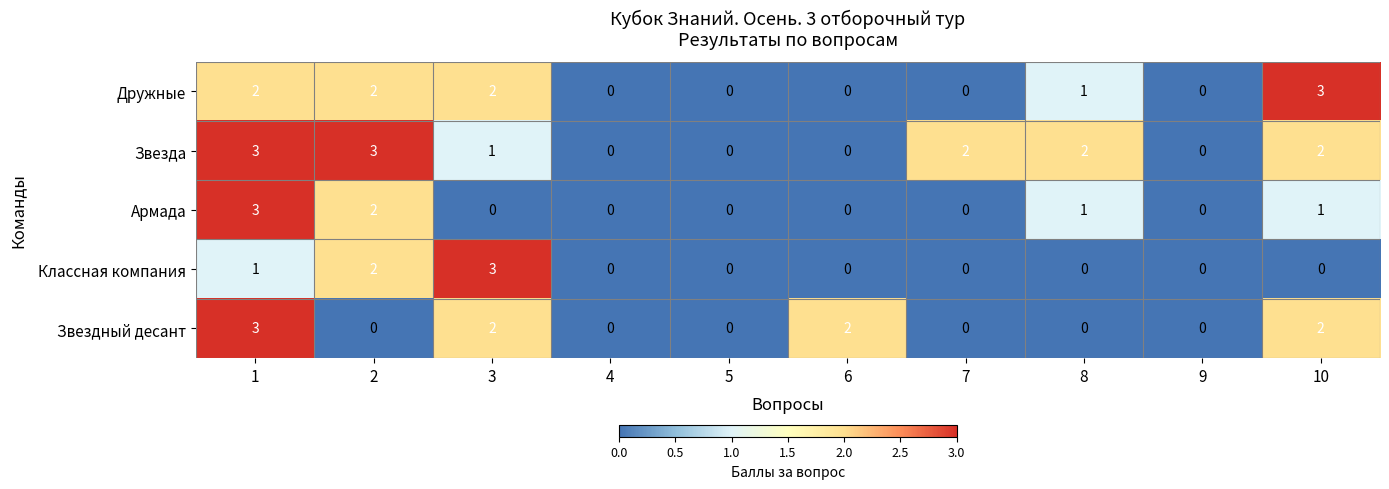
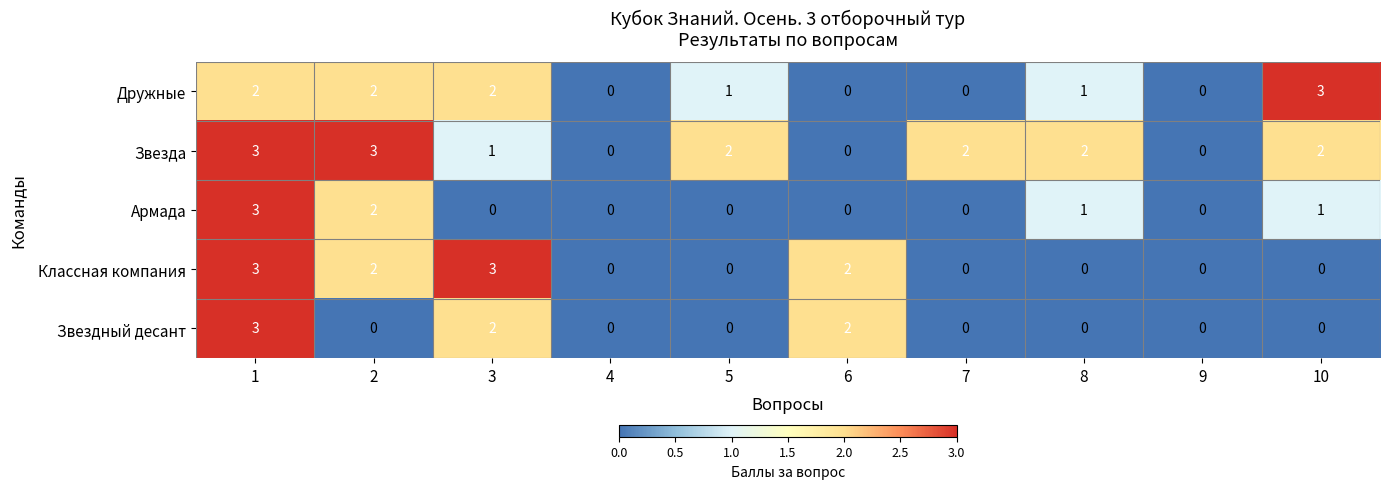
  {
    "Дружные": {
      "1": 2,
      "2": 2,
      "3": 2,
      "4": 0,
-     "5": 0,
+     "5": 1,
      "6": 0,
      "7": 0,
      "8": 1,
      "9": 0,
      "10": 3
    },
    "Звезда": {
      "1": 3,
      "2": 3,
      "3": 1,
      "4": 0,
-     "5": 0,
+     "5": 2,
      "6": 0,
      "7": 2,
      "8": 2,
      "9": 0,
      "10": 2
    },
    "Армада": {
      "1": 3,
      "2": 2,
      "3": 0,
      "4": 0,
      "5": 0,
      "6": 0,
      "7": 0,
      "8": 1,
      "9": 0,
      "10": 1
    },
    "Классная компания": {
-     "1": 1,
+     "1": 3,
      "2": 2,
      "3": 3,
      "4": 0,
      "5": 0,
-     "6": 0,
+     "6": 2,
      "7": 0,
      "8": 0,
      "9": 0,
      "10": 0
    },
    "Звездный десант": {
      "1": 3,
      "2": 0,
      "3": 2,
      "4": 0,
      "5": 0,
      "6": 2,
      "7": 0,
      "8": 0,
      "9": 0,
-     "10": 2
+     "10": 0
    }
  }
